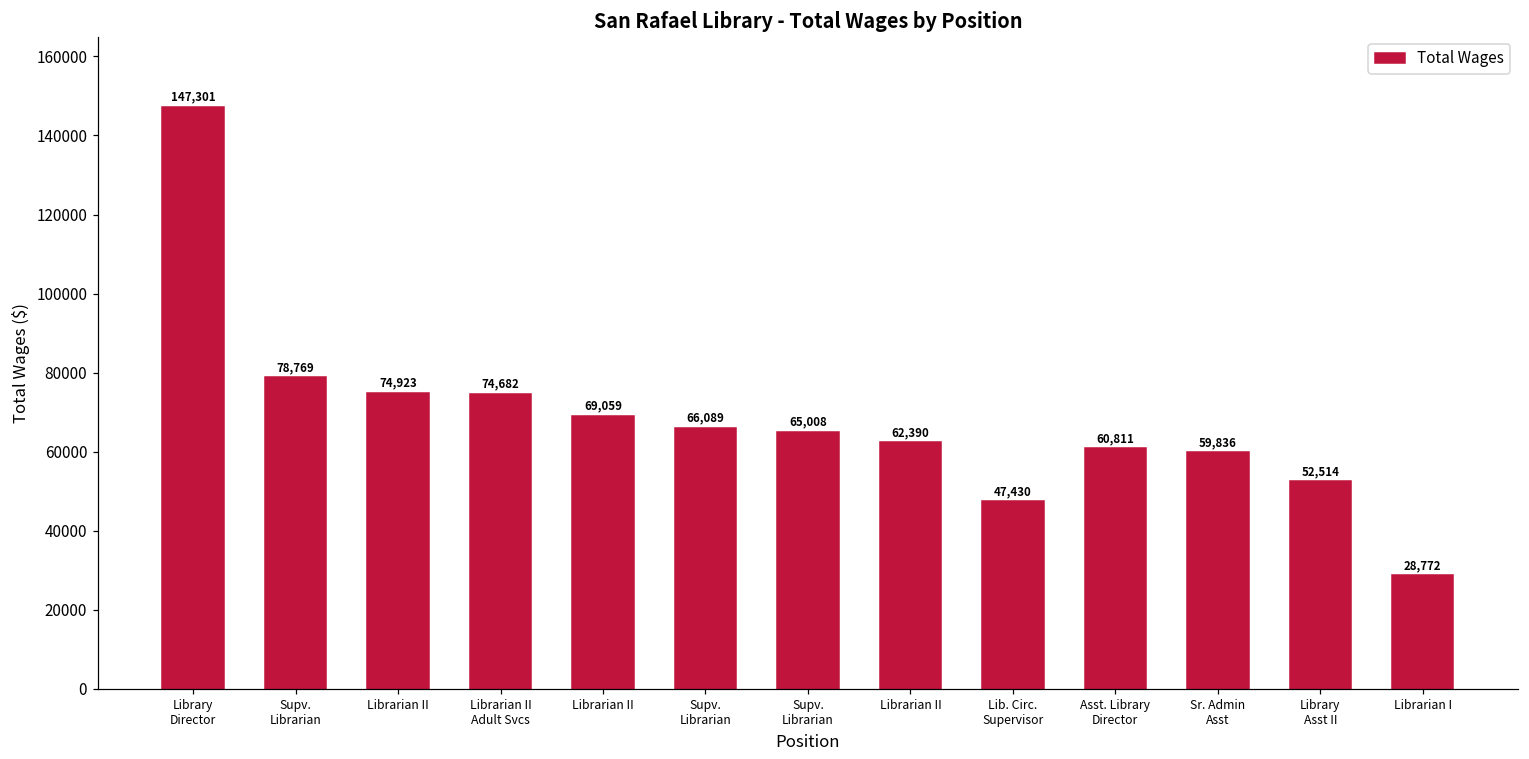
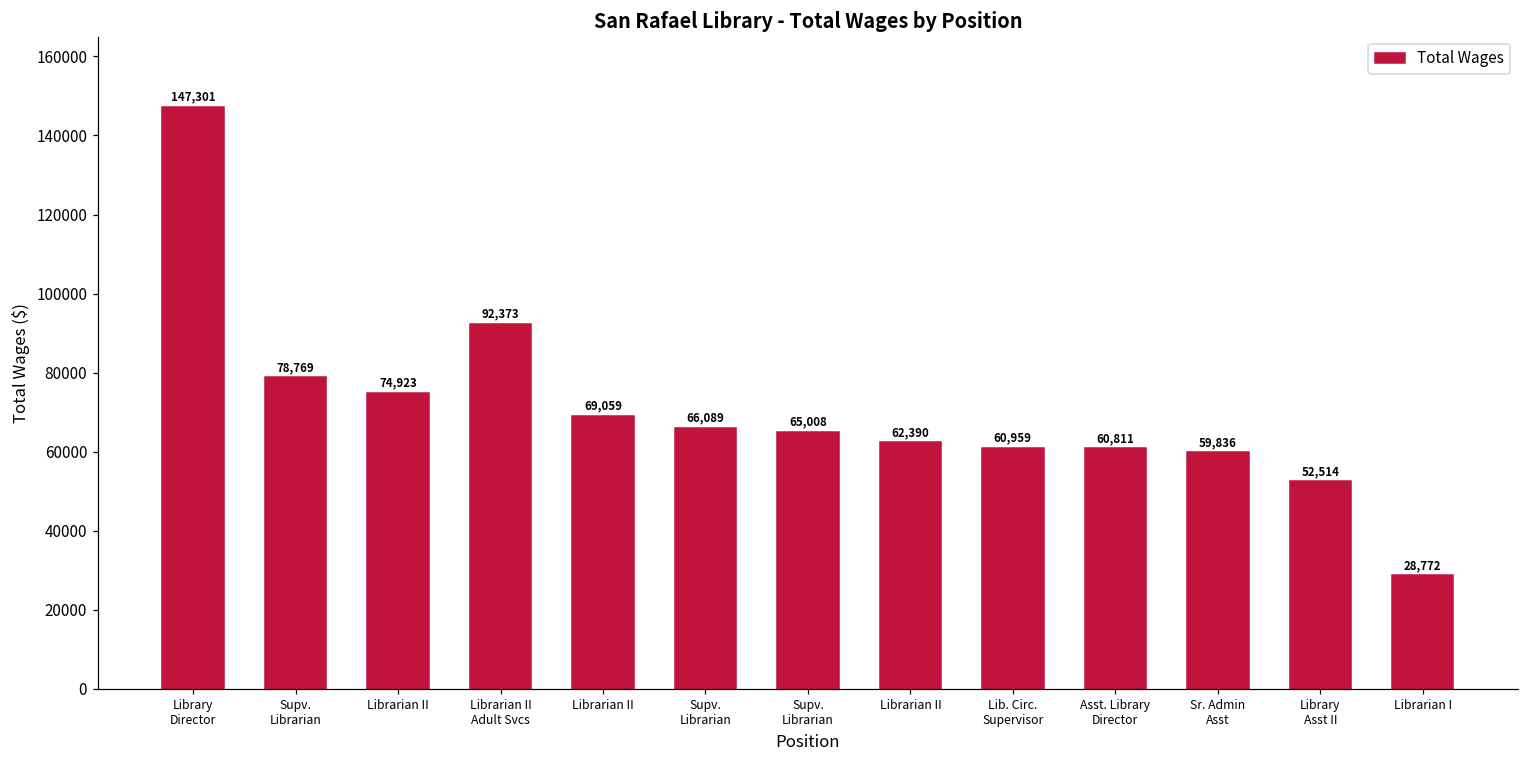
  {
    "Library Director": "147,301",
-   "Librarian II Adult Svcs": "74,682",
-   "Lib. Circ. Supervisor": "47,430",
+   "Librarian II Adult Svcs": "92,373",
+   "Lib. Circ. Supervisor": "60,959",
    "Asst. Library Director": "60,811",
    "Sr. Admin Asst": "59,836",
    "Library Asst II": "52,514",
    "Librarian I": "28,772"
  }
